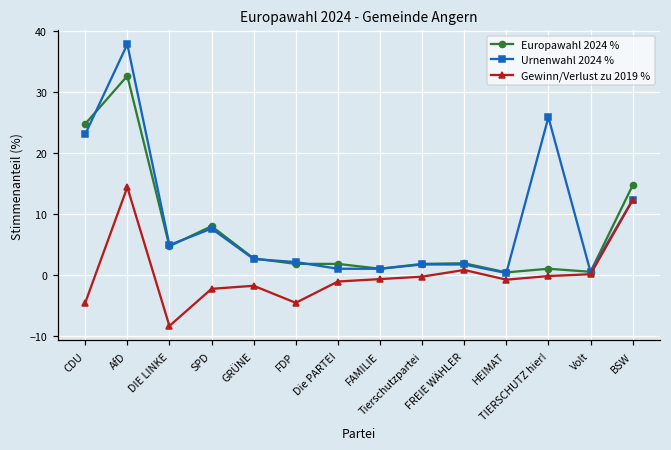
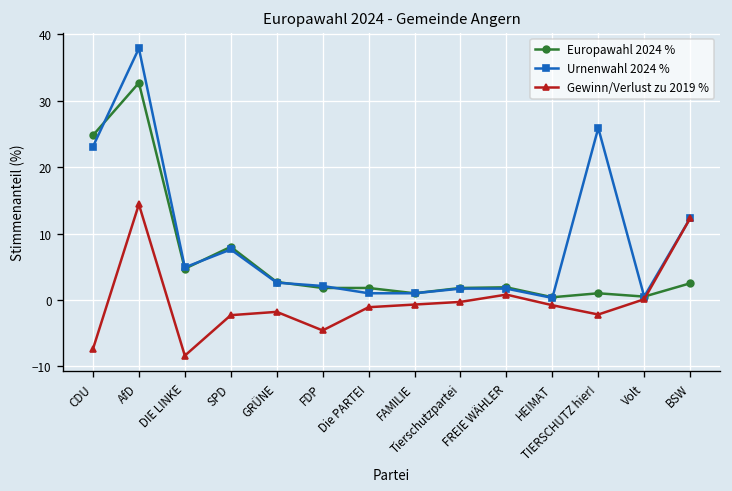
  {
    "Europawahl 2024 %": {
      "CDU": 25,
      "AfD": 33,
      "Die PARTEI": 2,
      "TIERSCHUTZ hier!": 1,
-     "BSW": 15
+     "BSW": 3
    },
    "Urnenwahl 2024 %": {
      "CDU": 23,
      "AfD": 38,
      "Die PARTEI": 1,
      "TIERSCHUTZ hier!": 26
    },
    "Gewinn/Verlust zu 2019 %": {
-     "CDU": -5,
+     "CDU": -7,
      "AfD": 14,
      "DIE LINKE": -8,
      "SPD": -2,
      "GRÜNE": -2,
      "FDP": -5,
      "Die PARTEI": -1,
      "FAMILIE": -1,
      "Tierschutzpartei": 0,
      "FREIE WÄHLER": 1,
      "HEIMAT": -1,
-     "TIERSCHUTZ hier!": 0
+     "TIERSCHUTZ hier!": -2
    }
  }
